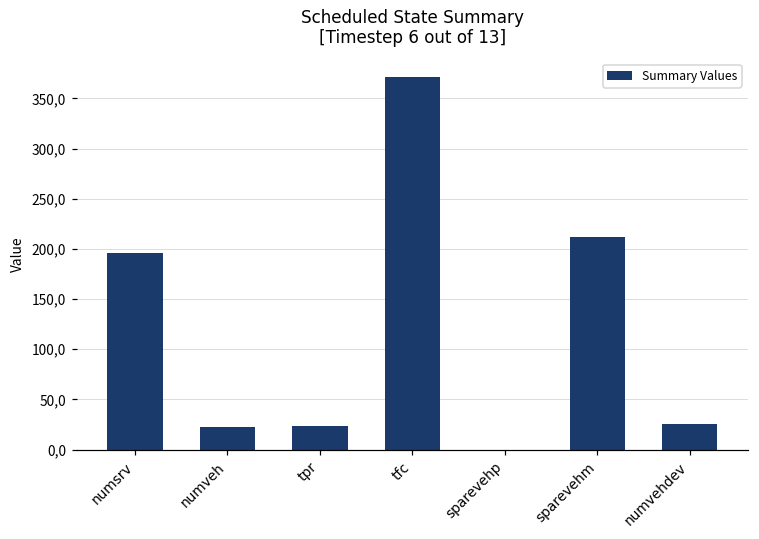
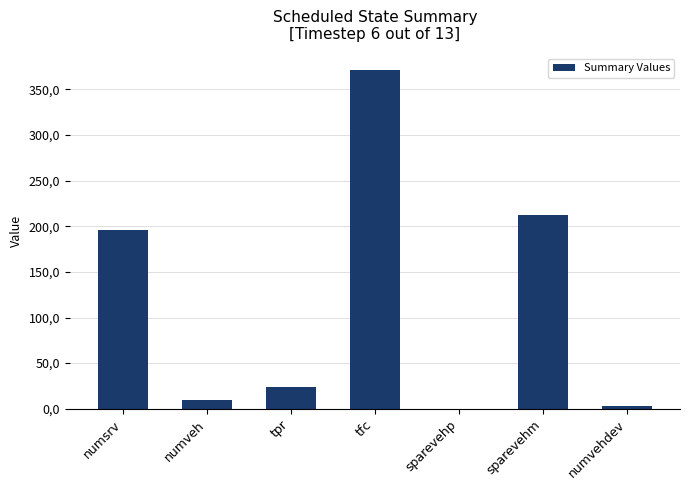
  {
    "numsrv": 2000,
-   "numveh": 200,
+   "numveh": 100,
    "tpr": 200,
    "tfc": 3700,
    "sparevehp": 0,
    "sparevehm": 2100,
-   "numvehdev": 300
+   "numvehdev": 0
  }
